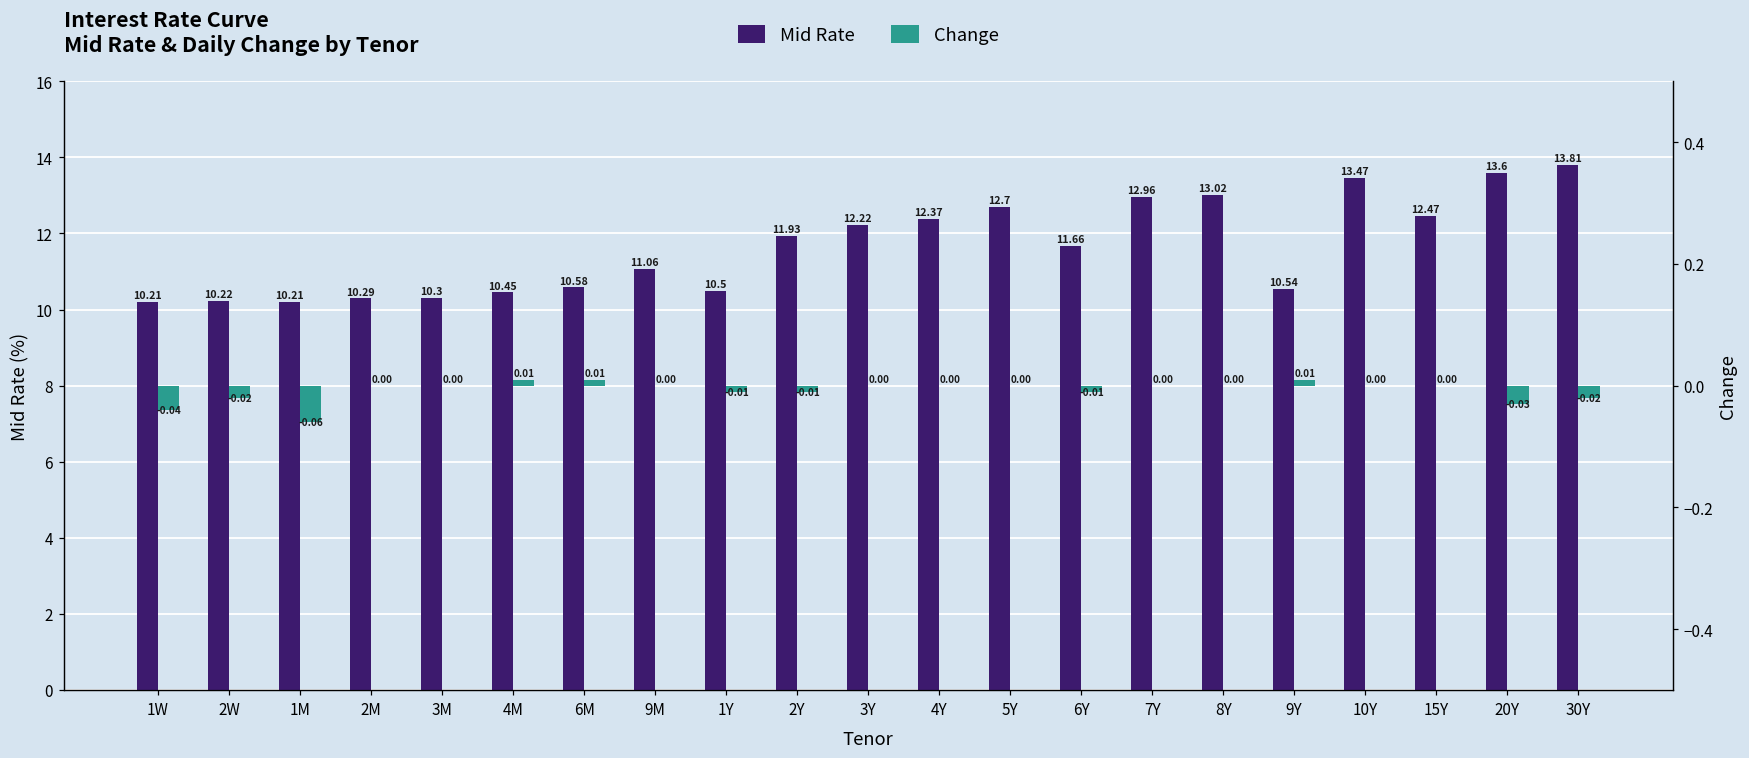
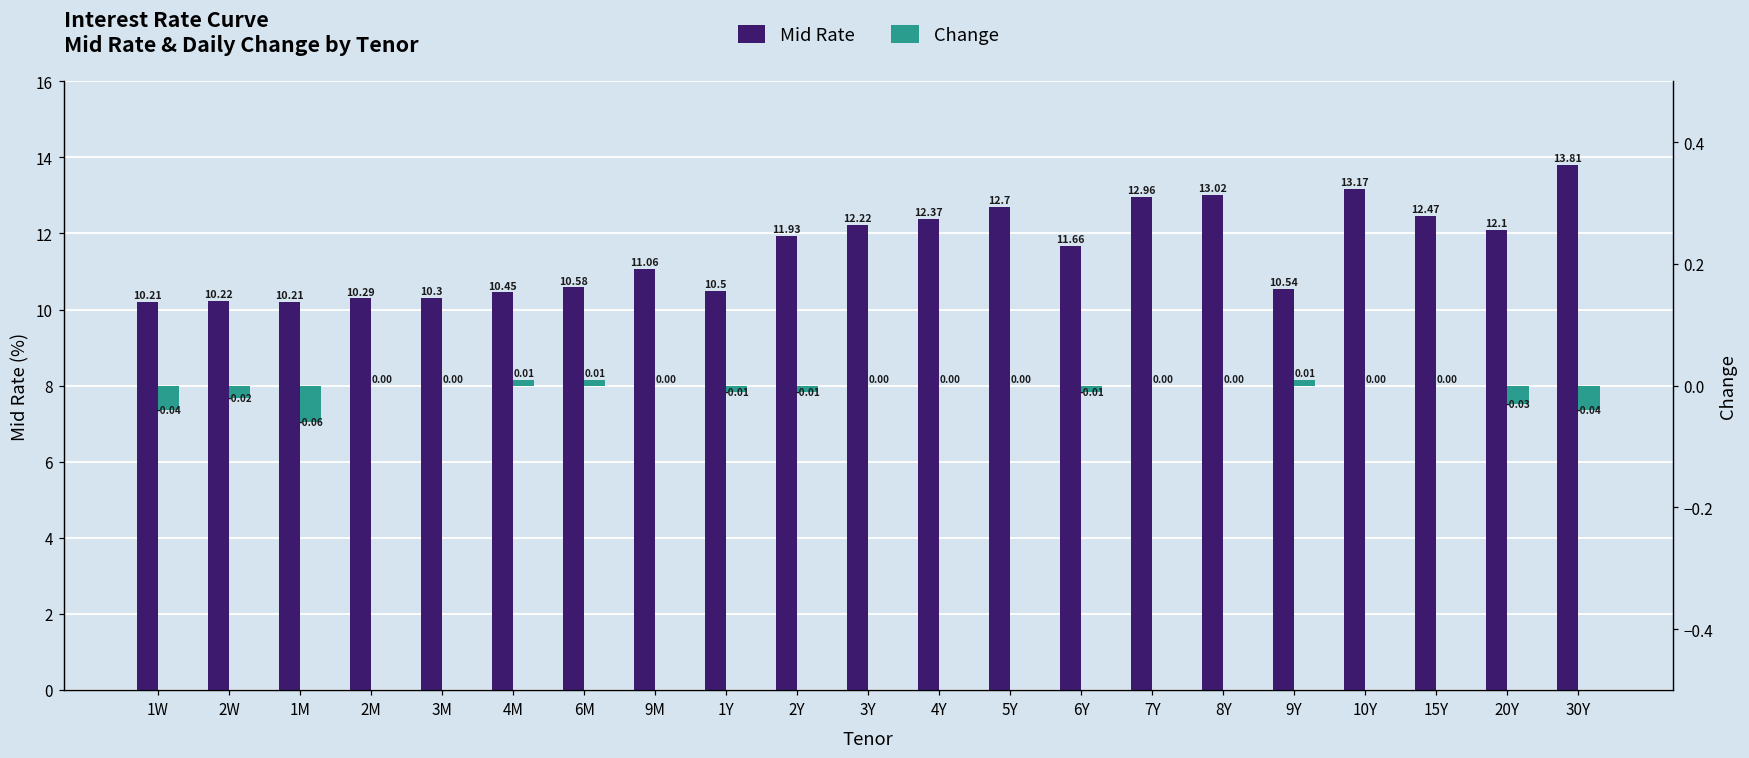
  {
    "Mid Rate": {
      "1W": 10.21,
      "2W": 10.22,
      "1M": 10.21,
      "2M": 10.29,
      "3M": 10.3,
      "4M": 10.45,
      "6M": 10.58,
      "9M": 11.06,
      "1Y": 10.5,
      "2Y": 11.93,
      "3Y": 12.22,
      "4Y": 12.37,
      "5Y": 12.7,
      "6Y": 11.66,
      "7Y": 12.96,
      "8Y": 13.02,
      "9Y": 10.54,
-     "10Y": 13.47,
+     "10Y": 13.17,
      "15Y": 12.47,
-     "20Y": 13.6,
+     "20Y": 12.1,
      "30Y": 13.81
    },
    "Change": {
      "1W": -0.04,
      "2W": -0.02,
      "1M": -0.06,
      "2M": 0.00,
      "3M": 0.00,
      "4M": 0.01,
      "6M": 0.01,
      "9M": 0.00,
      "1Y": -0.01,
      "2Y": -0.01,
      "3Y": 0.00,
      "4Y": 0.00,
      "5Y": 0.00,
      "6Y": -0.01,
      "7Y": 0.00,
      "8Y": 0.00,
      "9Y": 0.01,
      "10Y": 0.00,
      "15Y": 0.00,
      "20Y": -0.03,
-     "30Y": -0.02
+     "30Y": -0.04
    }
  }
